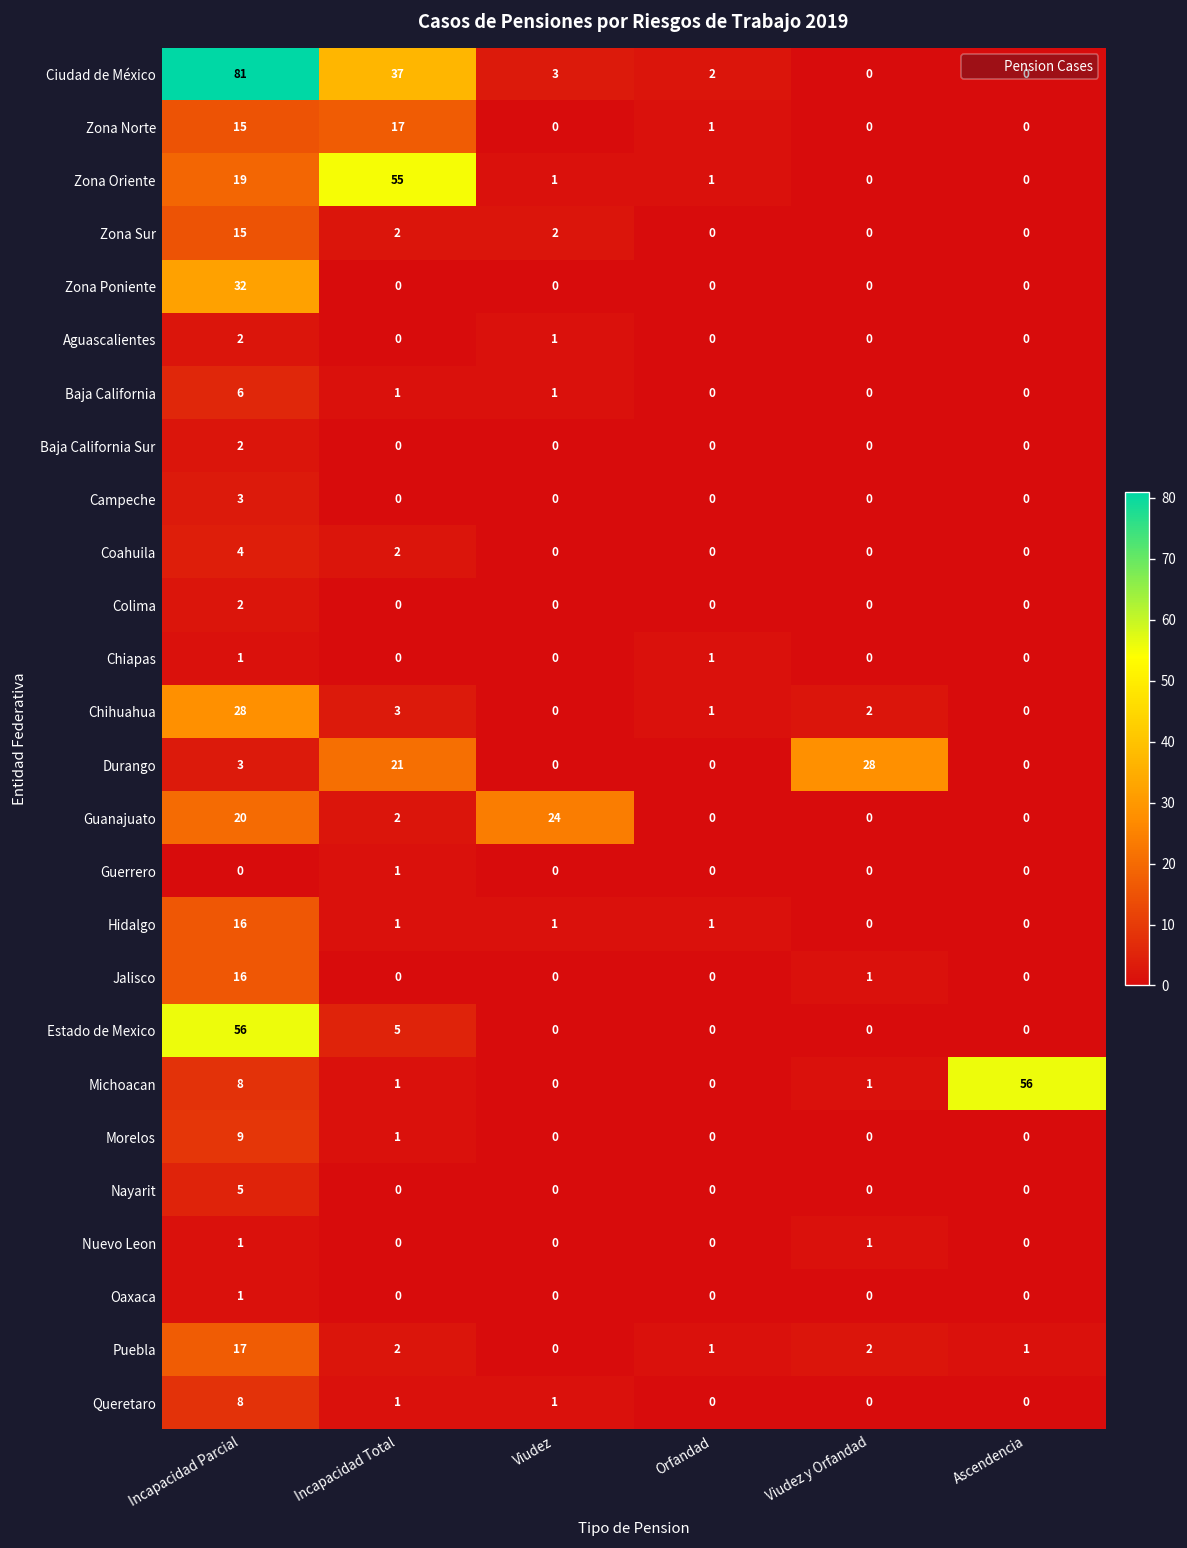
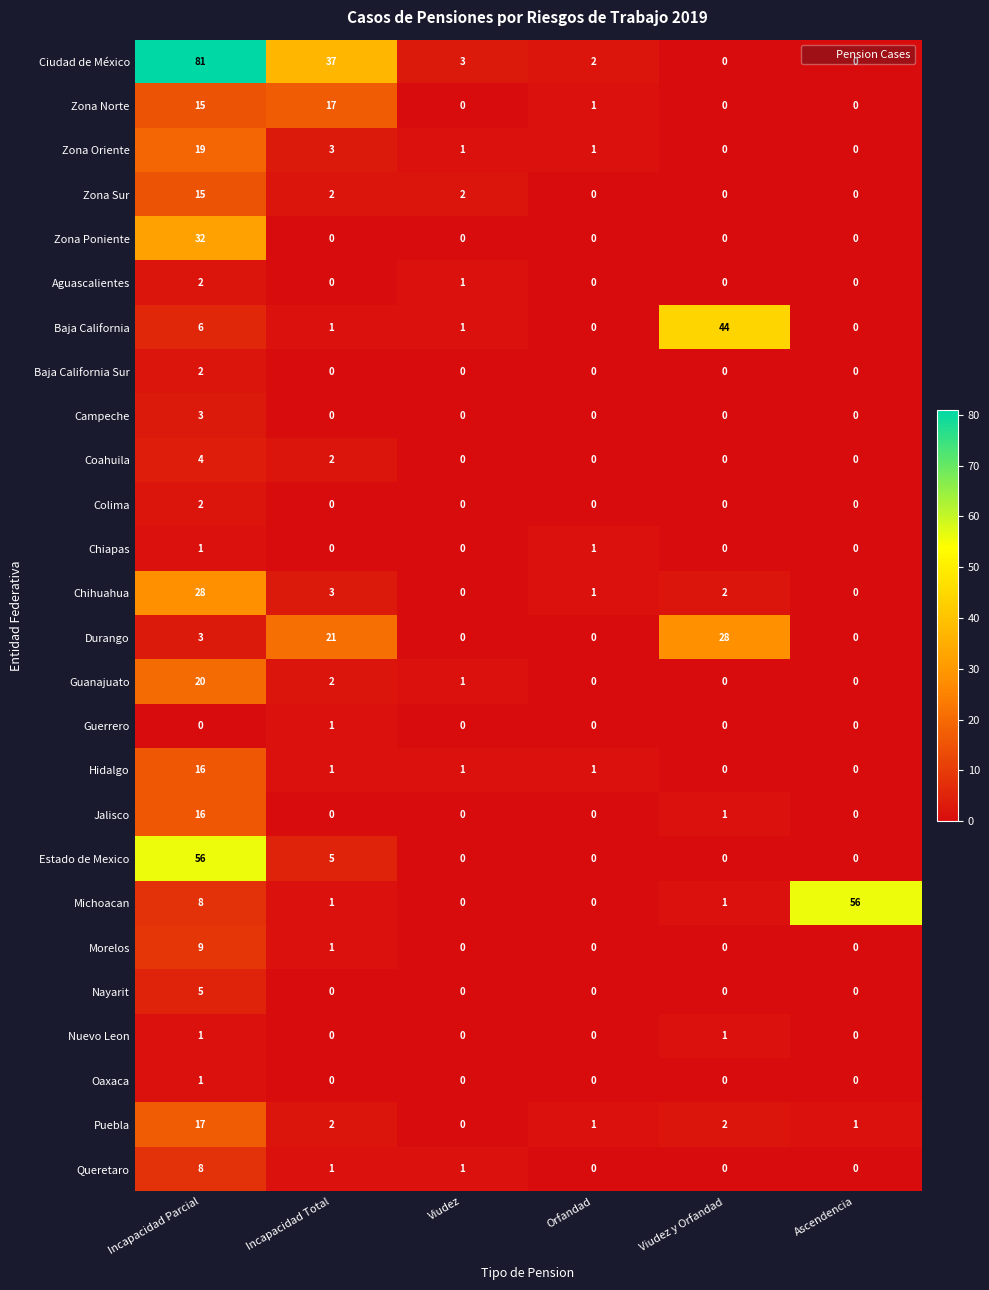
  {
    "Ciudad de México": {
      "Incapacidad Parcial": 81,
      "Incapacidad Total": 37,
      "Viudez": 3,
      "Orfandad": 2,
      "Viudez y Orfandad": 0
    },
    "Zona Norte": {
      "Incapacidad Parcial": 15,
      "Incapacidad Total": 17,
      "Viudez": 0,
      "Orfandad": 1,
      "Viudez y Orfandad": 0,
      "Ascendencia": 0
    },
    "Zona Oriente": {
      "Incapacidad Parcial": 19,
-     "Incapacidad Total": 55,
+     "Incapacidad Total": 3,
      "Viudez": 1,
      "Orfandad": 1,
      "Viudez y Orfandad": 0,
      "Ascendencia": 0
    },
    "Zona Sur": {
      "Incapacidad Parcial": 15,
      "Incapacidad Total": 2,
      "Viudez": 2,
      "Orfandad": 0,
      "Viudez y Orfandad": 0,
      "Ascendencia": 0
    },
    "Zona Poniente": {
      "Incapacidad Parcial": 32,
      "Incapacidad Total": 0,
      "Viudez": 0,
      "Orfandad": 0,
      "Viudez y Orfandad": 0,
      "Ascendencia": 0
    },
    "Aguascalientes": {
      "Incapacidad Parcial": 2,
      "Incapacidad Total": 0,
      "Viudez": 1,
      "Orfandad": 0,
      "Viudez y Orfandad": 0,
      "Ascendencia": 0
    },
    "Baja California": {
      "Incapacidad Parcial": 6,
      "Incapacidad Total": 1,
      "Viudez": 1,
      "Orfandad": 0,
-     "Viudez y Orfandad": 0,
+     "Viudez y Orfandad": 44,
      "Ascendencia": 0
    },
    "Baja California Sur": {
      "Incapacidad Parcial": 2,
      "Incapacidad Total": 0,
      "Viudez": 0,
      "Orfandad": 0,
      "Viudez y Orfandad": 0,
      "Ascendencia": 0
    },
    "Campeche": {
      "Incapacidad Parcial": 3,
      "Incapacidad Total": 0,
      "Viudez": 0,
      "Orfandad": 0,
      "Viudez y Orfandad": 0,
      "Ascendencia": 0
    },
    "Coahuila": {
      "Incapacidad Parcial": 4,
      "Incapacidad Total": 2,
      "Viudez": 0,
      "Orfandad": 0,
      "Viudez y Orfandad": 0,
      "Ascendencia": 0
    },
    "Colima": {
      "Incapacidad Parcial": 2,
      "Incapacidad Total": 0,
      "Viudez": 0,
      "Orfandad": 0,
      "Viudez y Orfandad": 0,
      "Ascendencia": 0
    },
    "Chiapas": {
      "Incapacidad Parcial": 1,
      "Incapacidad Total": 0,
      "Viudez": 0,
      "Orfandad": 1,
      "Viudez y Orfandad": 0,
      "Ascendencia": 0
    },
    "Chihuahua": {
      "Incapacidad Parcial": 28,
      "Incapacidad Total": 3,
      "Viudez": 0,
      "Orfandad": 1,
      "Viudez y Orfandad": 2,
      "Ascendencia": 0
    },
    "Durango": {
      "Incapacidad Parcial": 3,
      "Incapacidad Total": 21,
      "Viudez": 0,
      "Orfandad": 0,
      "Viudez y Orfandad": 28,
      "Ascendencia": 0
    },
    "Guanajuato": {
      "Incapacidad Parcial": 20,
      "Incapacidad Total": 2,
-     "Viudez": 24,
+     "Viudez": 1,
      "Orfandad": 0,
      "Viudez y Orfandad": 0,
      "Ascendencia": 0
    },
    "Guerrero": {
      "Incapacidad Parcial": 0,
      "Incapacidad Total": 1,
      "Viudez": 0,
      "Orfandad": 0,
      "Viudez y Orfandad": 0,
      "Ascendencia": 0
    },
    "Hidalgo": {
      "Incapacidad Parcial": 16,
      "Incapacidad Total": 1,
      "Viudez": 1,
      "Orfandad": 1,
      "Viudez y Orfandad": 0,
      "Ascendencia": 0
    },
    "Jalisco": {
      "Incapacidad Parcial": 16,
      "Incapacidad Total": 0,
      "Viudez": 0,
      "Orfandad": 0,
      "Viudez y Orfandad": 1,
      "Ascendencia": 0
    },
    "Estado de Mexico": {
      "Incapacidad Parcial": 56,
      "Incapacidad Total": 5,
      "Viudez": 0,
      "Orfandad": 0,
      "Viudez y Orfandad": 0,
      "Ascendencia": 0
    },
    "Michoacan": {
      "Incapacidad Parcial": 8,
      "Incapacidad Total": 1,
      "Viudez": 0,
      "Orfandad": 0,
      "Viudez y Orfandad": 1,
      "Ascendencia": 56
    },
    "Morelos": {
      "Incapacidad Parcial": 9,
      "Incapacidad Total": 1,
      "Viudez": 0,
      "Orfandad": 0,
      "Viudez y Orfandad": 0,
      "Ascendencia": 0
    },
    "Nayarit": {
      "Incapacidad Parcial": 5,
      "Incapacidad Total": 0,
      "Viudez": 0,
      "Orfandad": 0,
      "Viudez y Orfandad": 0,
      "Ascendencia": 0
    },
    "Nuevo Leon": {
      "Incapacidad Parcial": 1,
      "Incapacidad Total": 0,
      "Viudez": 0,
      "Orfandad": 0,
      "Viudez y Orfandad": 1,
      "Ascendencia": 0
    },
    "Oaxaca": {
      "Incapacidad Parcial": 1,
      "Incapacidad Total": 0,
      "Viudez": 0,
      "Orfandad": 0,
      "Viudez y Orfandad": 0,
      "Ascendencia": 0
    },
    "Puebla": {
      "Incapacidad Parcial": 17,
      "Incapacidad Total": 2,
      "Viudez": 0,
      "Orfandad": 1,
      "Viudez y Orfandad": 2,
      "Ascendencia": 1
    },
    "Queretaro": {
      "Incapacidad Parcial": 8,
      "Incapacidad Total": 1,
      "Viudez": 1,
      "Orfandad": 0,
      "Viudez y Orfandad": 0,
      "Ascendencia": 0
    }
  }
